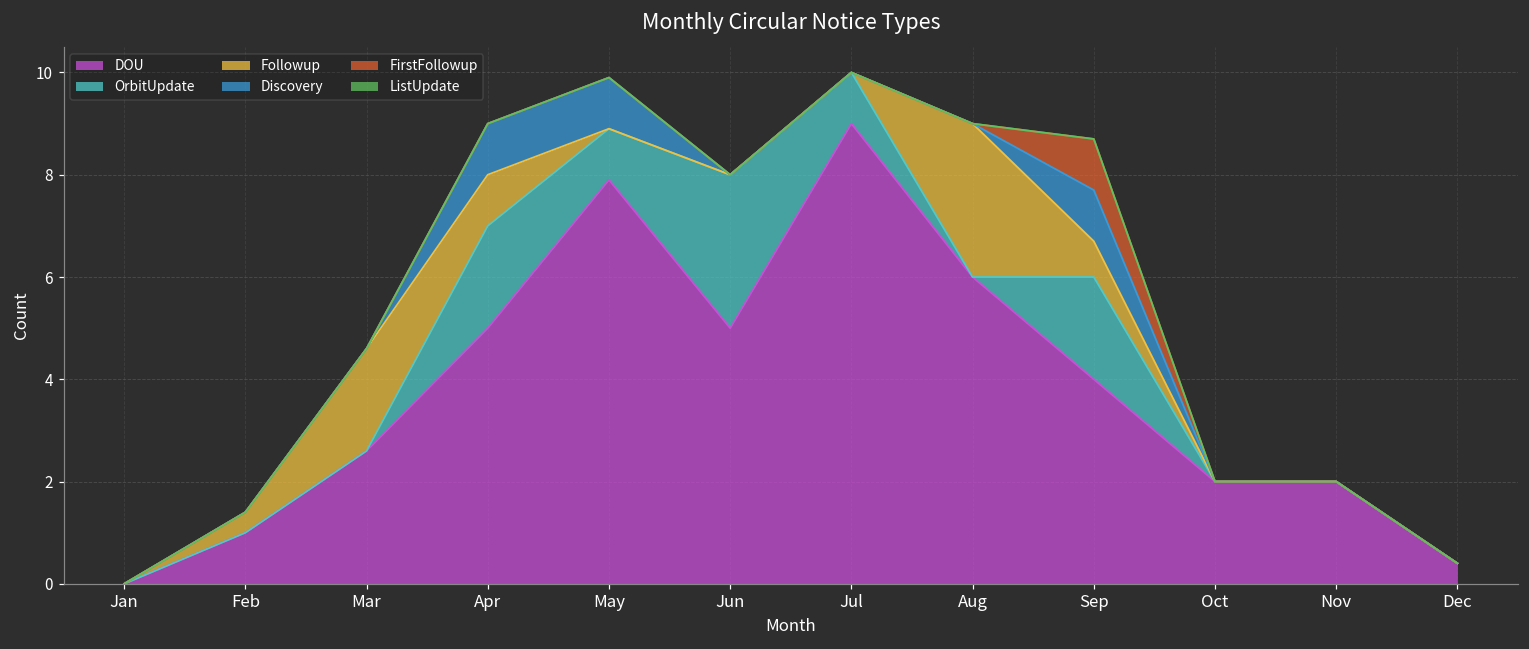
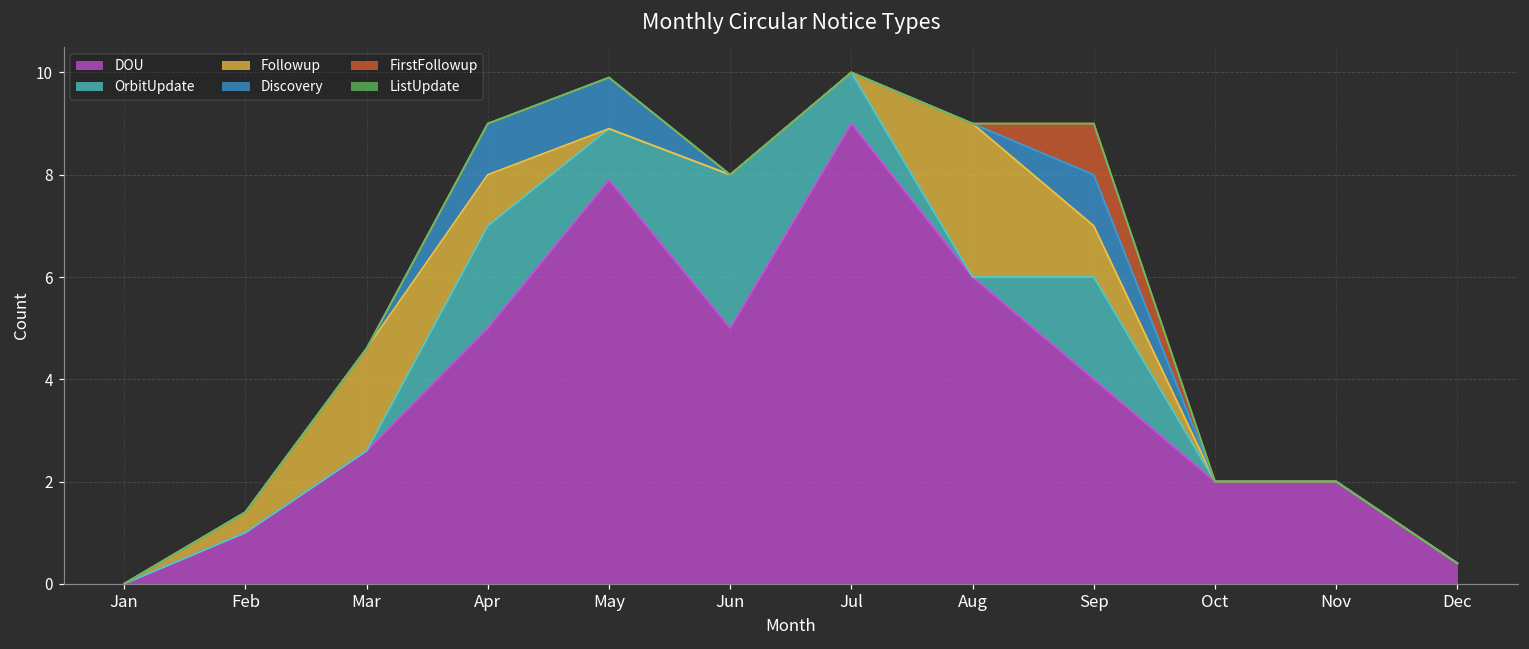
  {
    "DOU": {
      "Apr": 5.0,
      "May": 7.9,
      "Jun": 5.0,
      "Jul": 9.0,
      "Sep": 4.0
    },
    "Followup": {
      "Apr": 1.0,
-     "Sep": 0.7
+     "Sep": 1.0
    }
  }
